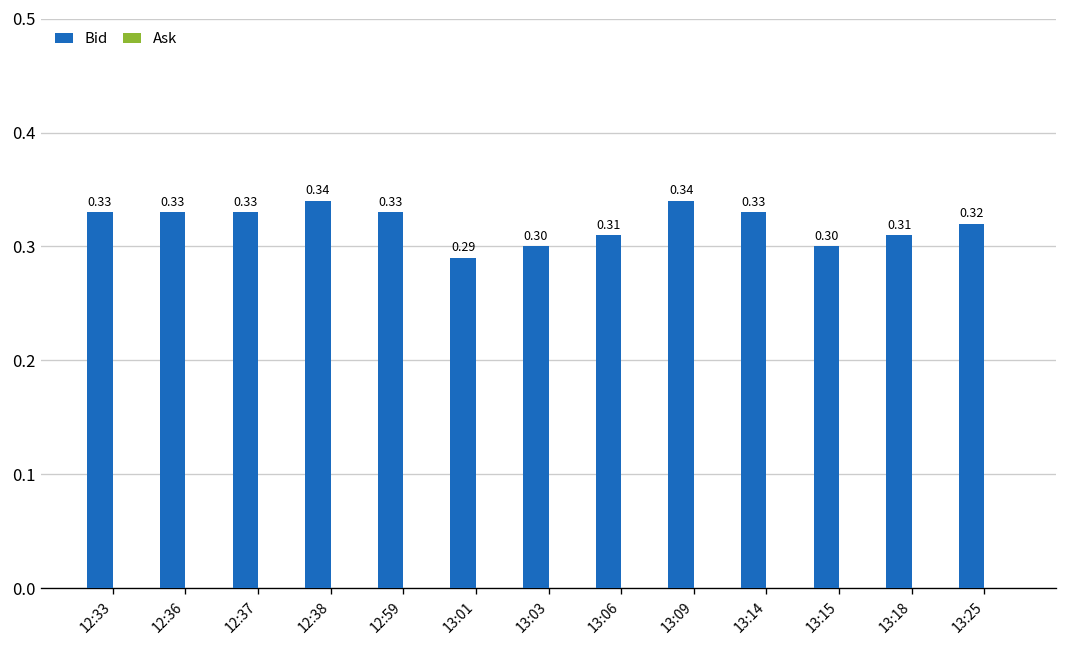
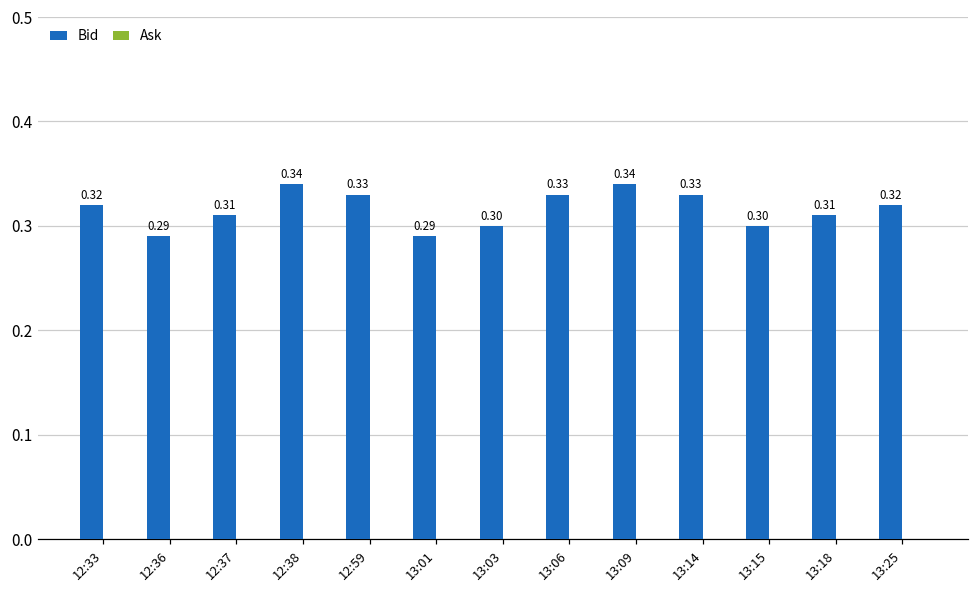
  {
    "Bid": {
-     "12:33": 0.33,
-     "12:36": 0.33,
-     "12:37": 0.33,
+     "12:33": 0.32,
+     "12:36": 0.29,
+     "12:37": 0.31,
      "12:38": 0.34,
      "12:59": 0.33,
      "13:01": 0.29,
      "13:03": 0.30,
-     "13:06": 0.31,
+     "13:06": 0.33,
      "13:09": 0.34,
      "13:14": 0.33,
      "13:15": 0.30,
      "13:18": 0.31,
      "13:25": 0.32
    },
    "Ask": {
      "12:33": 0.00,
      "12:36": 0.00,
      "12:37": 0.00,
      "12:38": 0.00,
      "12:59": 0.00,
      "13:01": 0.00,
      "13:03": 0.00,
      "13:06": 0.00,
      "13:09": 0.00,
      "13:14": 0.00,
      "13:15": 0.00,
      "13:18": 0.00,
      "13:25": 0.00
    }
  }
